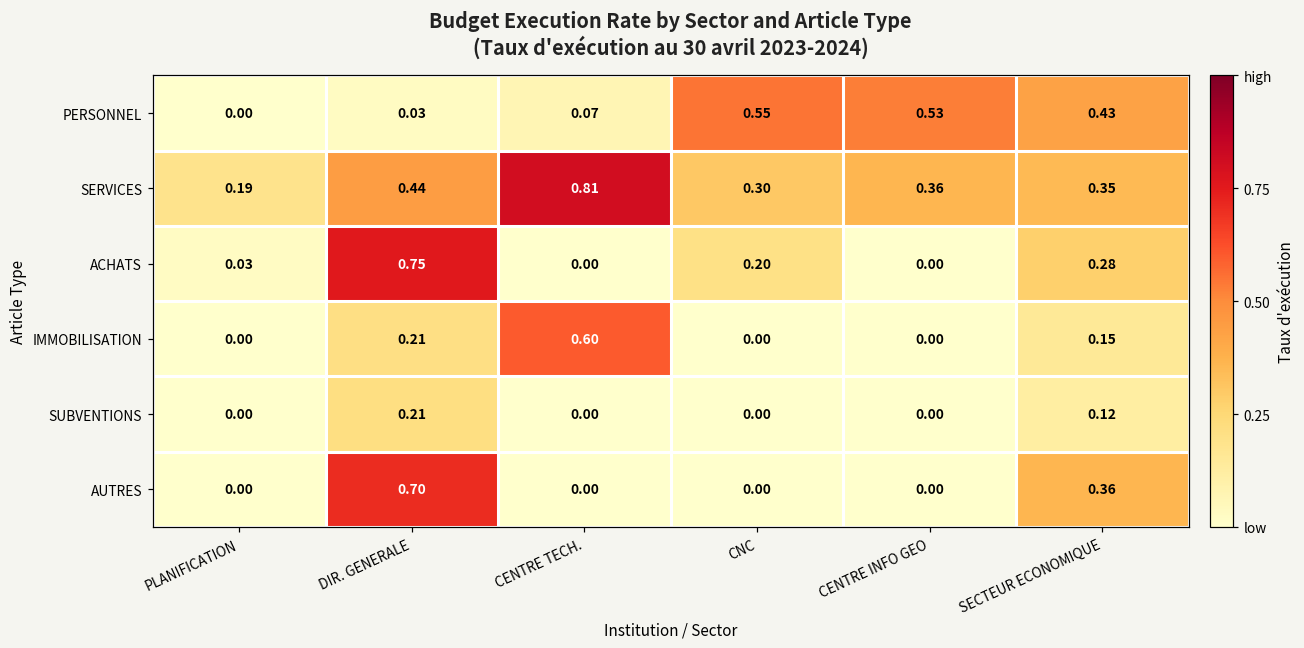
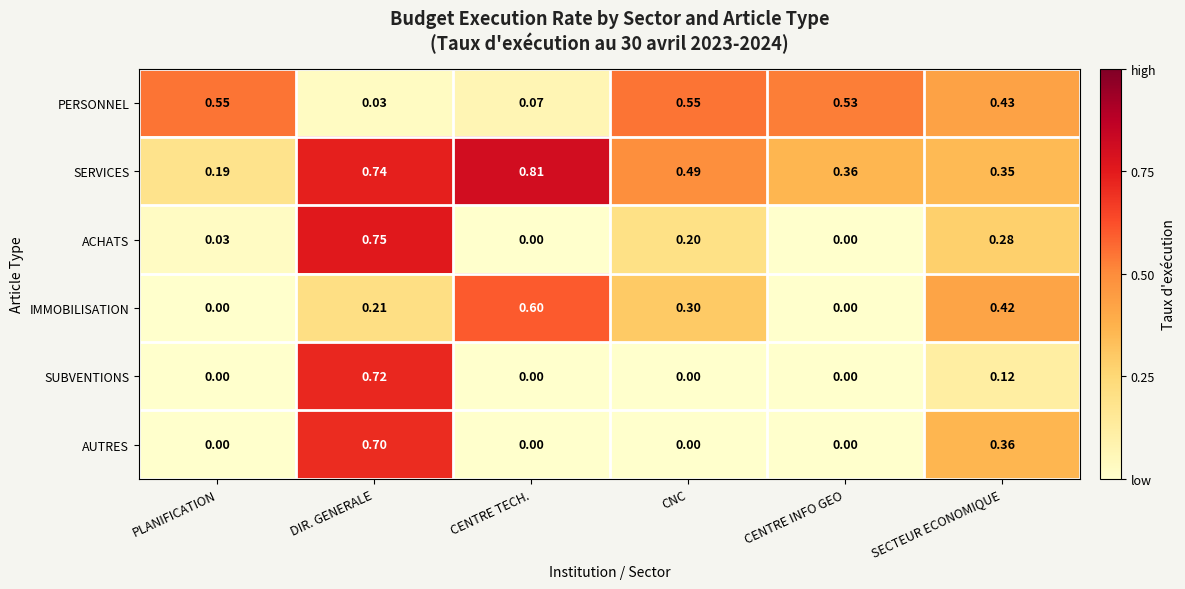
  {
    "PERSONNEL": {
-     "PLANIFICATION": 0.00,
+     "PLANIFICATION": 0.55,
      "DIR. GENERALE": 0.03,
      "CENTRE TECH.": 0.07,
      "CNC": 0.55,
      "CENTRE INFO GEO": 0.53,
      "SECTEUR ECONOMIQUE": 0.43
    },
    "SERVICES": {
      "PLANIFICATION": 0.19,
-     "DIR. GENERALE": 0.44,
+     "DIR. GENERALE": 0.74,
      "CENTRE TECH.": 0.81,
-     "CNC": 0.30,
+     "CNC": 0.49,
      "CENTRE INFO GEO": 0.36,
      "SECTEUR ECONOMIQUE": 0.35
    },
    "ACHATS": {
      "PLANIFICATION": 0.03,
      "DIR. GENERALE": 0.75,
      "CENTRE TECH.": 0.00,
      "CNC": 0.20,
      "CENTRE INFO GEO": 0.00,
      "SECTEUR ECONOMIQUE": 0.28
    },
    "IMMOBILISATION": {
      "PLANIFICATION": 0.00,
      "DIR. GENERALE": 0.21,
      "CENTRE TECH.": 0.60,
-     "CNC": 0.00,
+     "CNC": 0.30,
      "CENTRE INFO GEO": 0.00,
-     "SECTEUR ECONOMIQUE": 0.15
+     "SECTEUR ECONOMIQUE": 0.42
    },
    "SUBVENTIONS": {
      "PLANIFICATION": 0.00,
-     "DIR. GENERALE": 0.21,
+     "DIR. GENERALE": 0.72,
      "CENTRE TECH.": 0.00,
      "CNC": 0.00,
      "CENTRE INFO GEO": 0.00,
      "SECTEUR ECONOMIQUE": 0.12
    },
    "AUTRES": {
      "PLANIFICATION": 0.00,
      "DIR. GENERALE": 0.70,
      "CENTRE TECH.": 0.00,
      "CNC": 0.00,
      "CENTRE INFO GEO": 0.00,
      "SECTEUR ECONOMIQUE": 0.36
    }
  }
